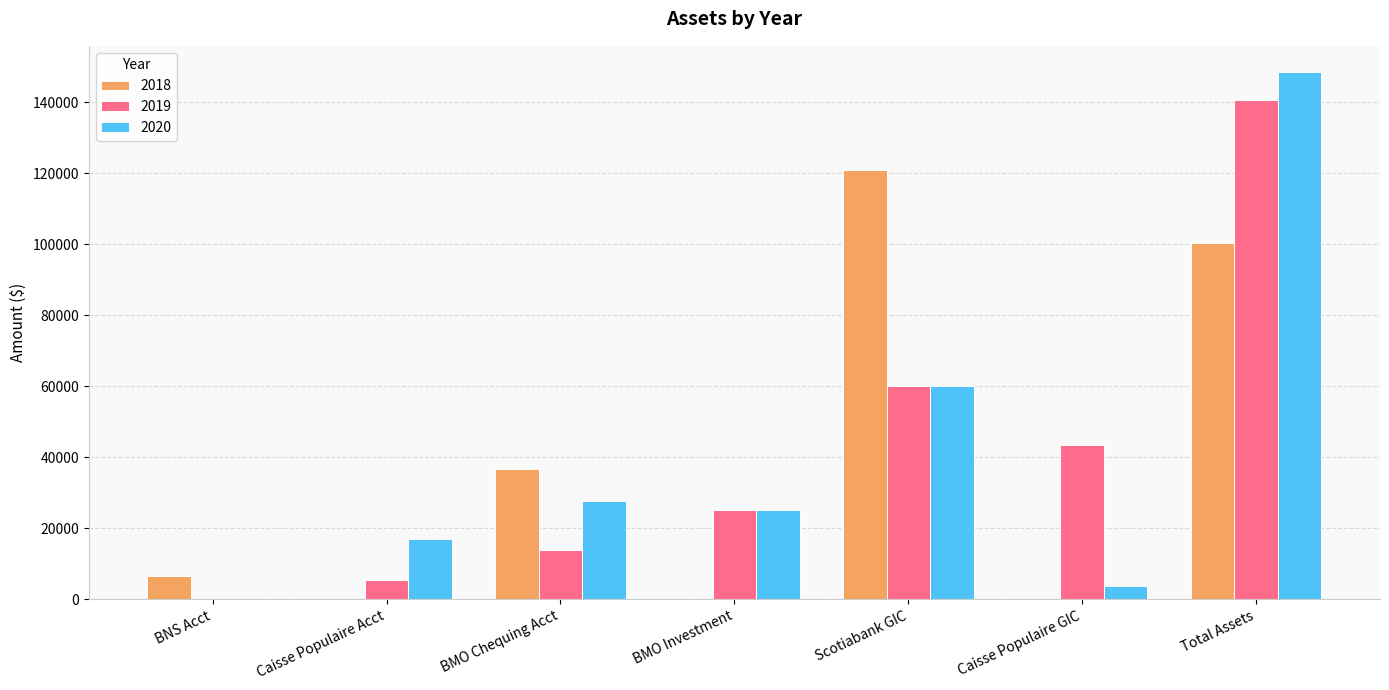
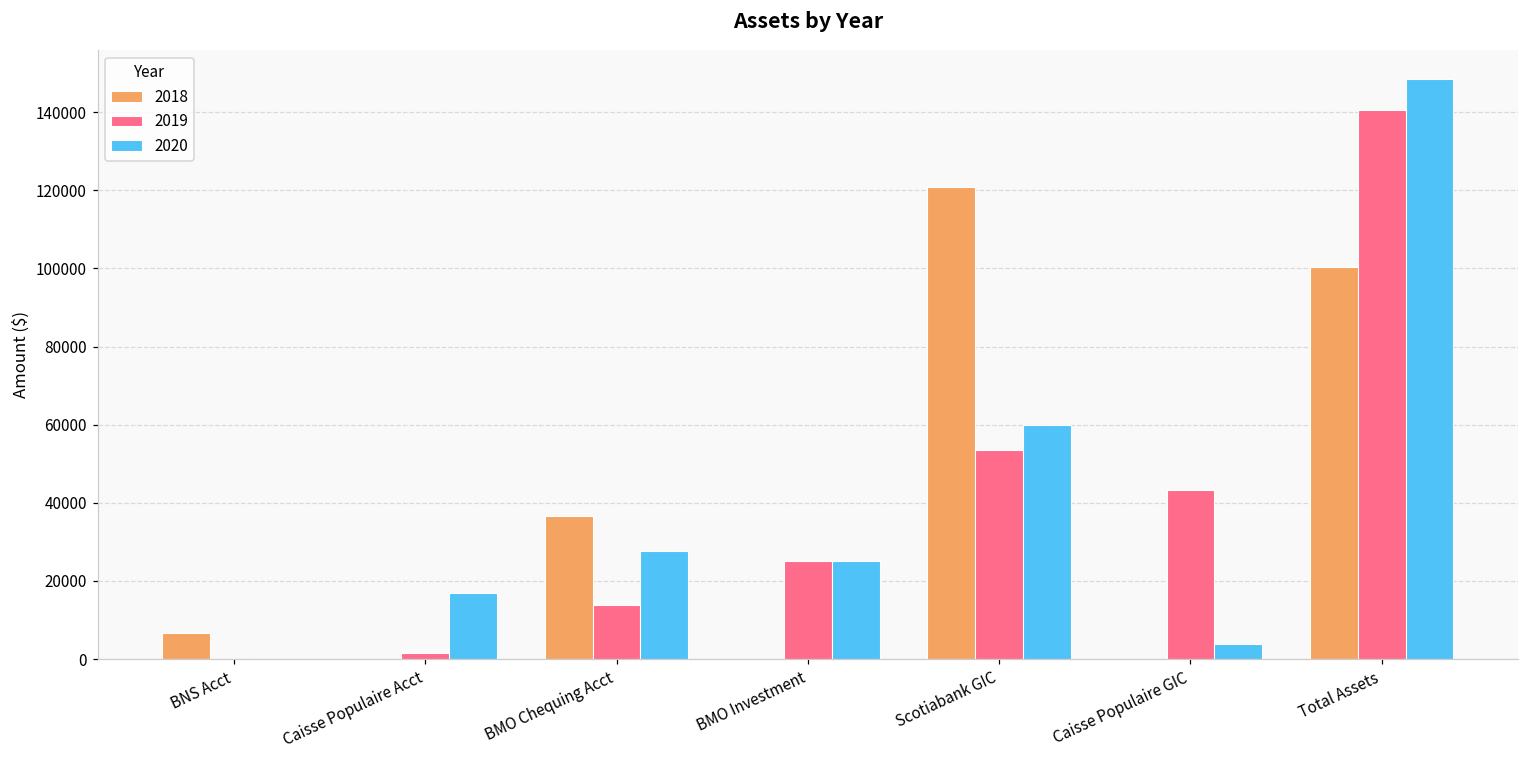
  {
    "2018": {
      "BNS Acct": 7000,
      "Caisse Populaire Acct": 0,
      "BMO Chequing Acct": 37000,
      "BMO Investment": 0,
      "Scotiabank GIC": 121000,
      "Caisse Populaire GIC": 0,
      "Total Assets": 100000
    },
    "2019": {
      "BNS Acct": 0,
-     "Caisse Populaire Acct": 5000,
+     "Caisse Populaire Acct": 1000,
      "BMO Chequing Acct": 14000,
      "BMO Investment": 25000,
-     "Scotiabank GIC": 60000,
+     "Scotiabank GIC": 54000,
      "Caisse Populaire GIC": 43000,
      "Total Assets": 141000
    },
    "2020": {
      "BNS Acct": 0,
      "Caisse Populaire Acct": 17000,
      "BMO Chequing Acct": 28000,
      "BMO Investment": 25000,
      "Scotiabank GIC": 60000,
      "Caisse Populaire GIC": 4000,
      "Total Assets": 148000
    }
  }
